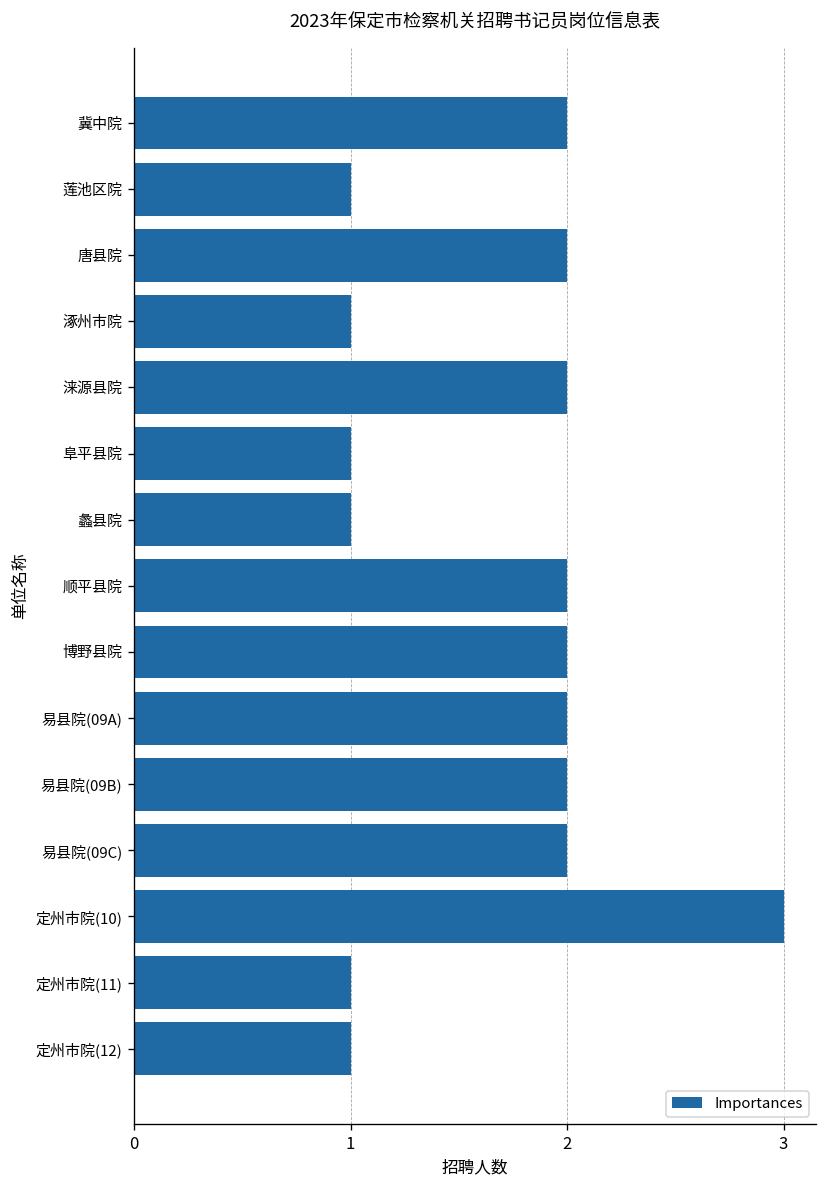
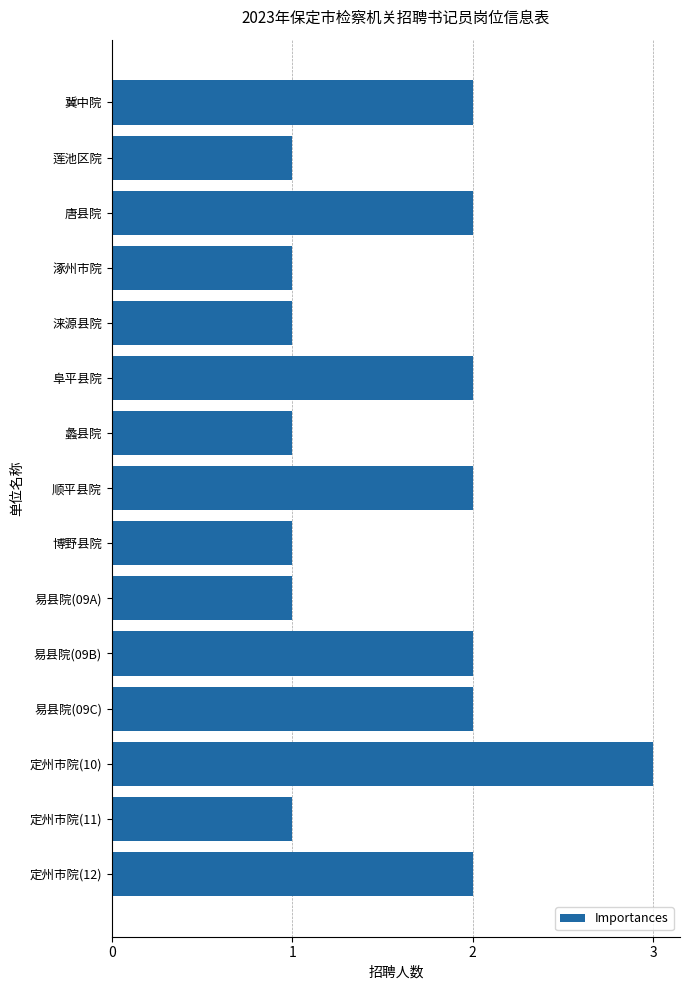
  {
    "冀中院": 2,
    "莲池区院": 1,
    "唐县院": 2,
    "涿州市院": 1,
-   "涞源县院": 2,
-   "阜平县院": 1,
+   "涞源县院": 1,
+   "阜平县院": 2,
    "蠡县院": 1,
    "顺平县院": 2,
-   "博野县院": 2,
-   "易县院(09A)": 2,
+   "博野县院": 1,
+   "易县院(09A)": 1,
    "易县院(09B)": 2,
    "易县院(09C)": 2,
    "定州市院(10)": 3,
    "定州市院(11)": 1,
-   "定州市院(12)": 1
+   "定州市院(12)": 2
  }
